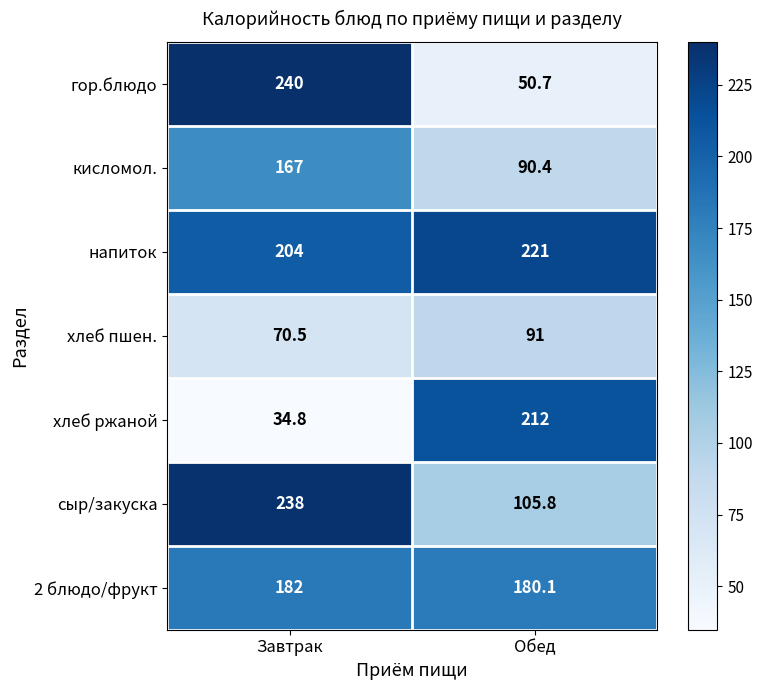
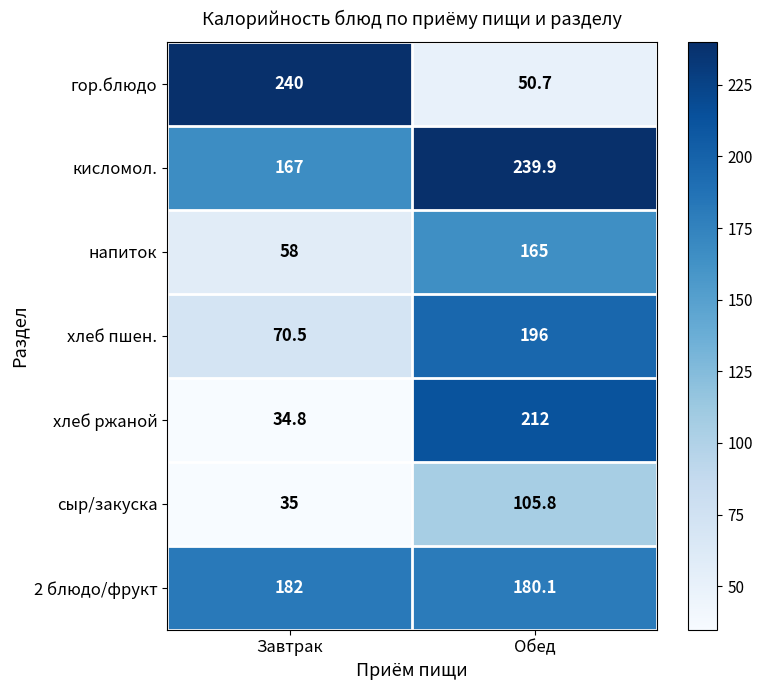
  {
    "гор.блюдо": {
      "Завтрак": 240,
      "Обед": 50.7
    },
    "кисломол.": {
      "Завтрак": 167,
-     "Обед": 90.4
+     "Обед": 239.9
    },
    "напиток": {
-     "Завтрак": 204,
-     "Обед": 221
+     "Завтрак": 58,
+     "Обед": 165
    },
    "хлеб пшен.": {
      "Завтрак": 70.5,
-     "Обед": 91
+     "Обед": 196
    },
    "хлеб ржаной": {
      "Завтрак": 34.8,
      "Обед": 212
    },
    "сыр/закуска": {
-     "Завтрак": 238,
+     "Завтрак": 35,
      "Обед": 105.8
    },
    "2 блюдо/фрукт": {
      "Завтрак": 182,
      "Обед": 180.1
    }
  }
